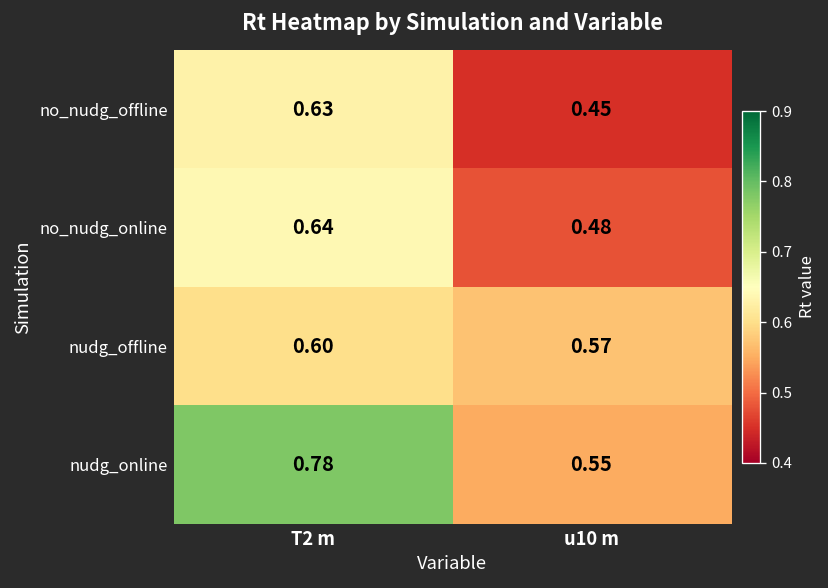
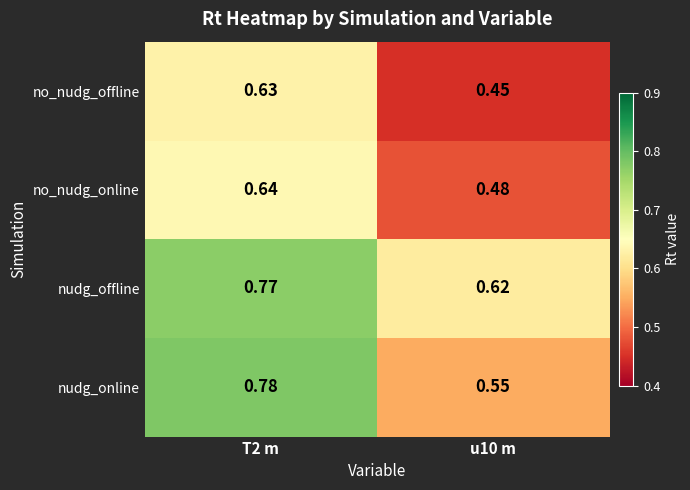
  {
    "no_nudg_offline": {
      "T2 m": 0.63,
      "u10 m": 0.45
    },
    "no_nudg_online": {
      "T2 m": 0.64,
      "u10 m": 0.48
    },
    "nudg_offline": {
-     "T2 m": 0.60,
-     "u10 m": 0.57
+     "T2 m": 0.77,
+     "u10 m": 0.62
    },
    "nudg_online": {
      "T2 m": 0.78,
      "u10 m": 0.55
    }
  }
